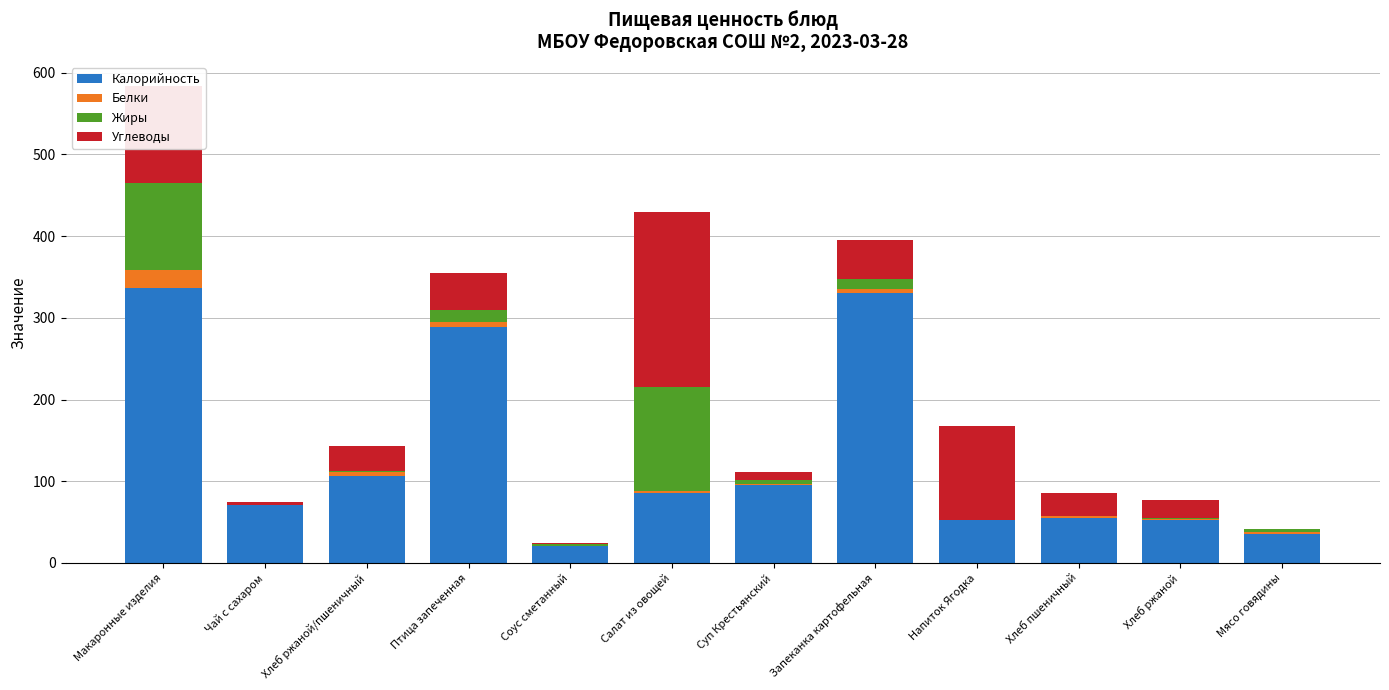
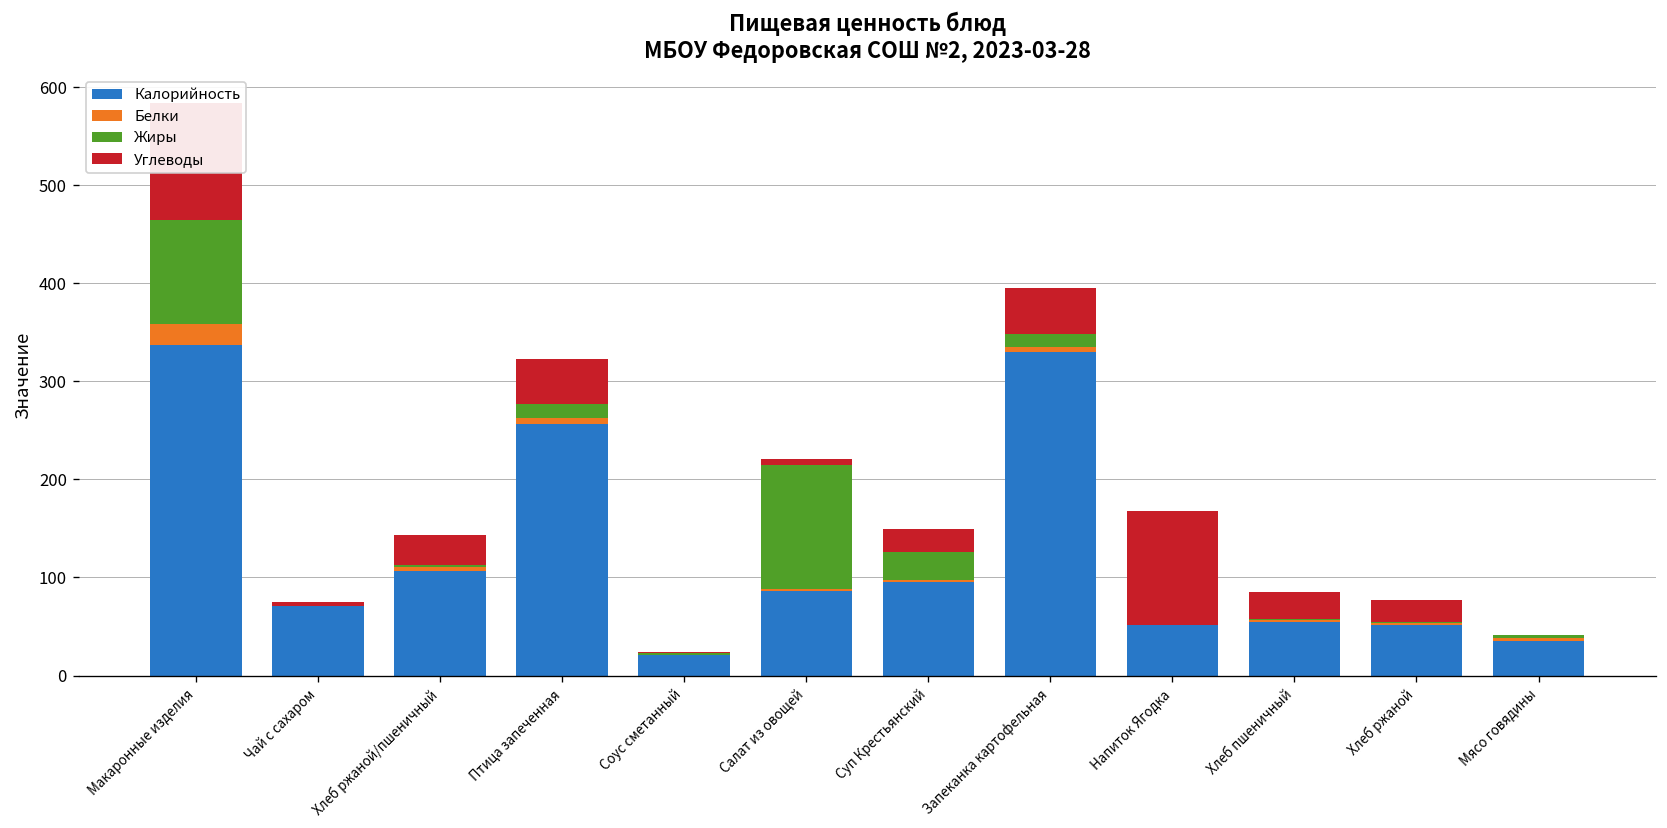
  {
    "Калорийность": {
      "Макаронные изделия": 340,
      "Чай с сахаром": 70,
      "Хлеб ржаной/пшеничный": 110,
-     "Птица запеченная": 290,
+     "Птица запеченная": 260,
      "Соус сметанный": 20,
      "Салат из овощей": 90,
      "Суп Крестьянский": 100,
      "Запеканка картофельная": 330,
      "Напиток Ягодка": 50,
      "Хлеб пшеничный": 60,
      "Хлеб ржаной": 50,
      "Мясо говядины": 40
    },
    "Белки": {
      "Макаронные изделия": 20,
      "Чай с сахаром": 0,
      "Хлеб ржаной/пшеничный": 0,
      "Птица запеченная": 10,
      "Соус сметанный": 0,
      "Запеканка картофельная": 10,
      "Напиток Ягодка": 0
    },
    "Жиры": {
      "Макаронные изделия": 110,
      "Чай с сахаром": 0,
      "Птица запеченная": 10,
      "Салат из овощей": 130,
-     "Суп Крестьянский": 10,
+     "Суп Крестьянский": 30,
      "Запеканка картофельная": 10,
      "Напиток Ягодка": 0
    },
    "Углеводы": {
      "Чай с сахаром": 0,
      "Хлеб ржаной/пшеничный": 30,
      "Птица запеченная": 50,
-     "Салат из овощей": 220,
-     "Суп Крестьянский": 10,
+     "Салат из овощей": 10,
+     "Суп Крестьянский": 20,
      "Запеканка картофельная": 50,
      "Напиток Ягодка": 120,
      "Хлеб пшеничный": 30,
      "Хлеб ржаной": 20,
      "Мясо говядины": 0
    }
  }
